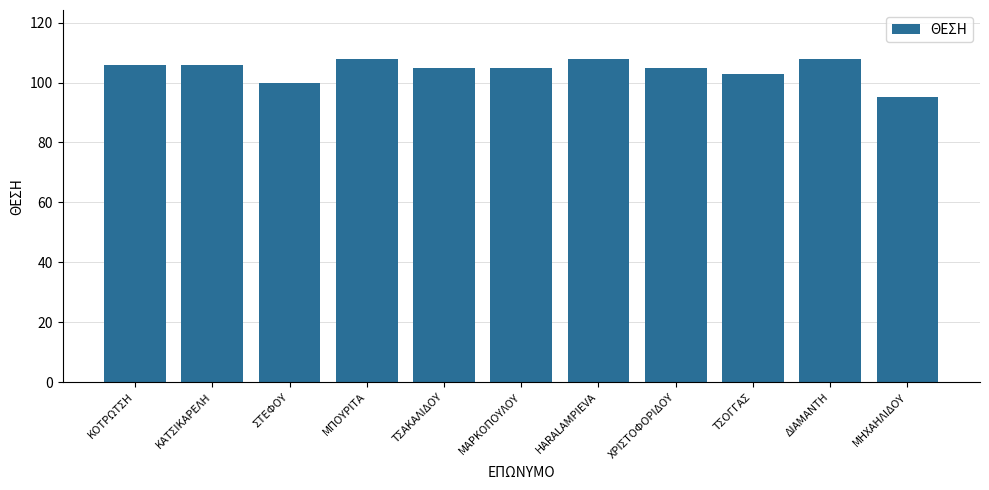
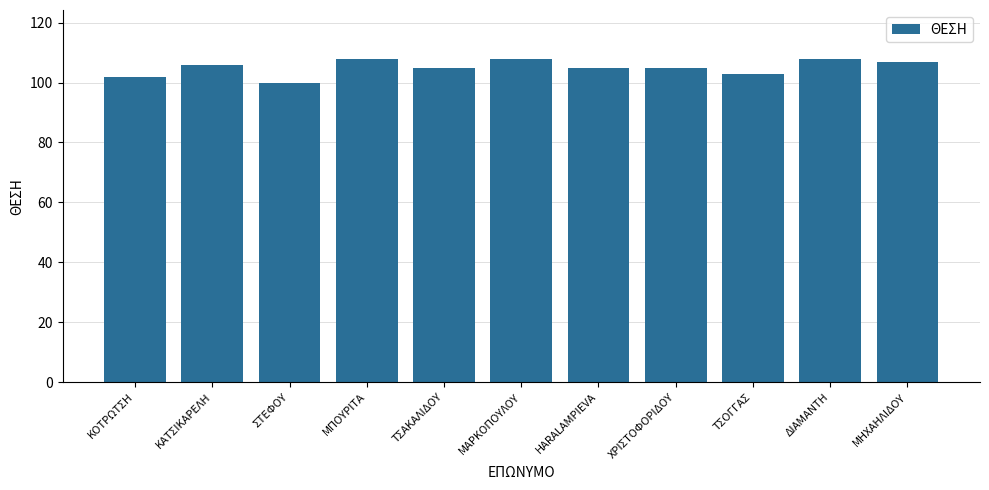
  {
-   "ΚΟΤΡΩΤΣΗ": 106,
+   "ΚΟΤΡΩΤΣΗ": 102,
    "ΚΑΤΣΙΚΑΡΕΛΗ": 106,
    "ΣΤΕΦΟΥ": 100,
    "ΜΠΟΥΡΙΤΑ": 108,
    "ΤΣΑΚΑΛΙΔΟΥ": 105,
-   "ΜΑΡΚΟΠΟΥΛΟΥ": 105,
-   "HARALAMPIEVA": 108,
+   "ΜΑΡΚΟΠΟΥΛΟΥ": 108,
+   "HARALAMPIEVA": 105,
    "ΧΡΙΣΤΟΦΟΡΙΔΟΥ": 105,
    "ΤΣΟΓΓΑΣ": 103,
    "ΔΙΑΜΑΝΤΗ": 108,
-   "ΜΗΧΑΗΛΙΔΟΥ": 95
+   "ΜΗΧΑΗΛΙΔΟΥ": 107
  }
